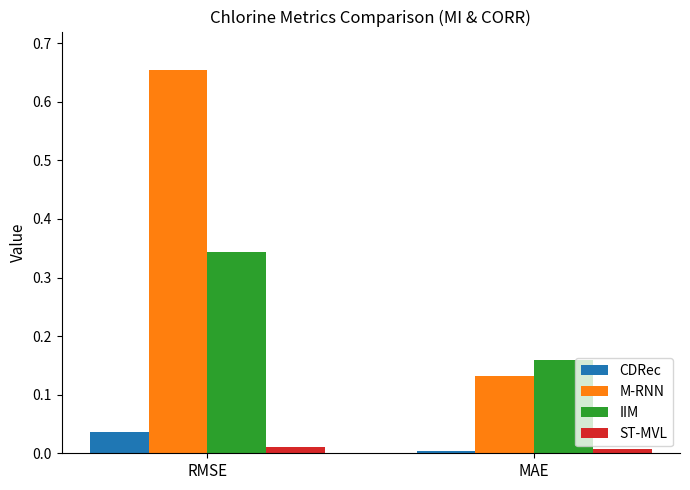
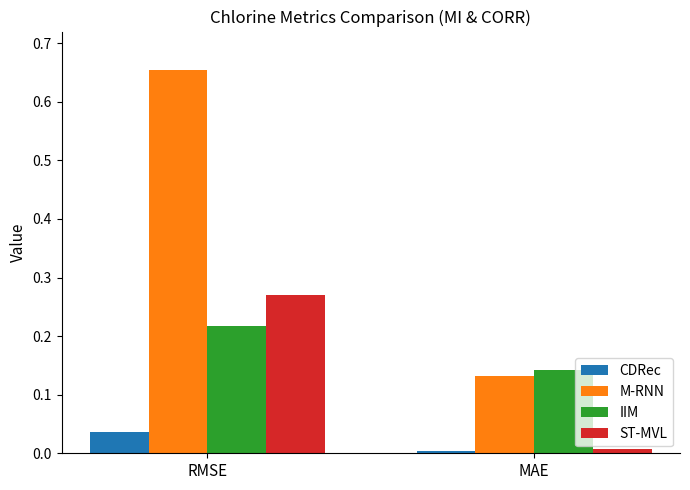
  {
    "CDRec": {
      "RMSE": 0.04
    },
    "M-RNN": {
      "RMSE": 0.66,
      "MAE": 0.13
    },
    "IIM": {
-     "RMSE": 0.34,
-     "MAE": 0.16
+     "RMSE": 0.22,
+     "MAE": 0.14
    },
    "ST-MVL": {
-     "RMSE": 0.01,
+     "RMSE": 0.27,
      "MAE": 0.01
    }
  }
